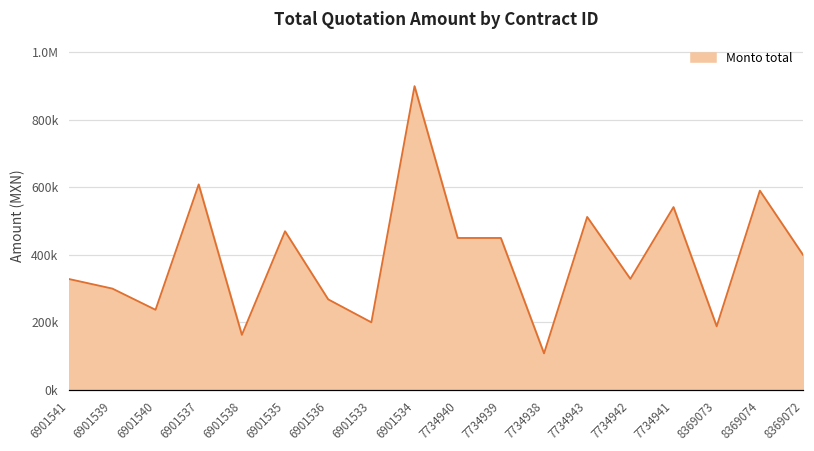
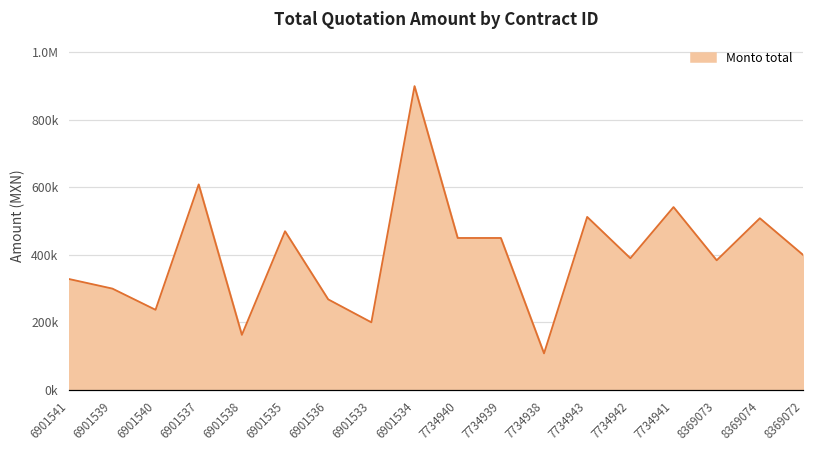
  {
    "6901541": 330000,
    "6901539": 300000,
    "6901540": 240000,
    "6901537": 610000,
    "6901538": 160000,
    "6901535": 470000,
    "6901536": 270000,
    "6901533": 200000,
    "6901534": 900000,
    "7734940": 450000,
    "7734939": 450000,
    "7734938": 110000,
    "7734943": 510000,
-   "7734942": 330000,
+   "7734942": 390000,
    "7734941": 540000,
-   "8369073": 190000,
-   "8369074": 590000,
+   "8369073": 380000,
+   "8369074": 510000,
    "8369072": 400000
  }
